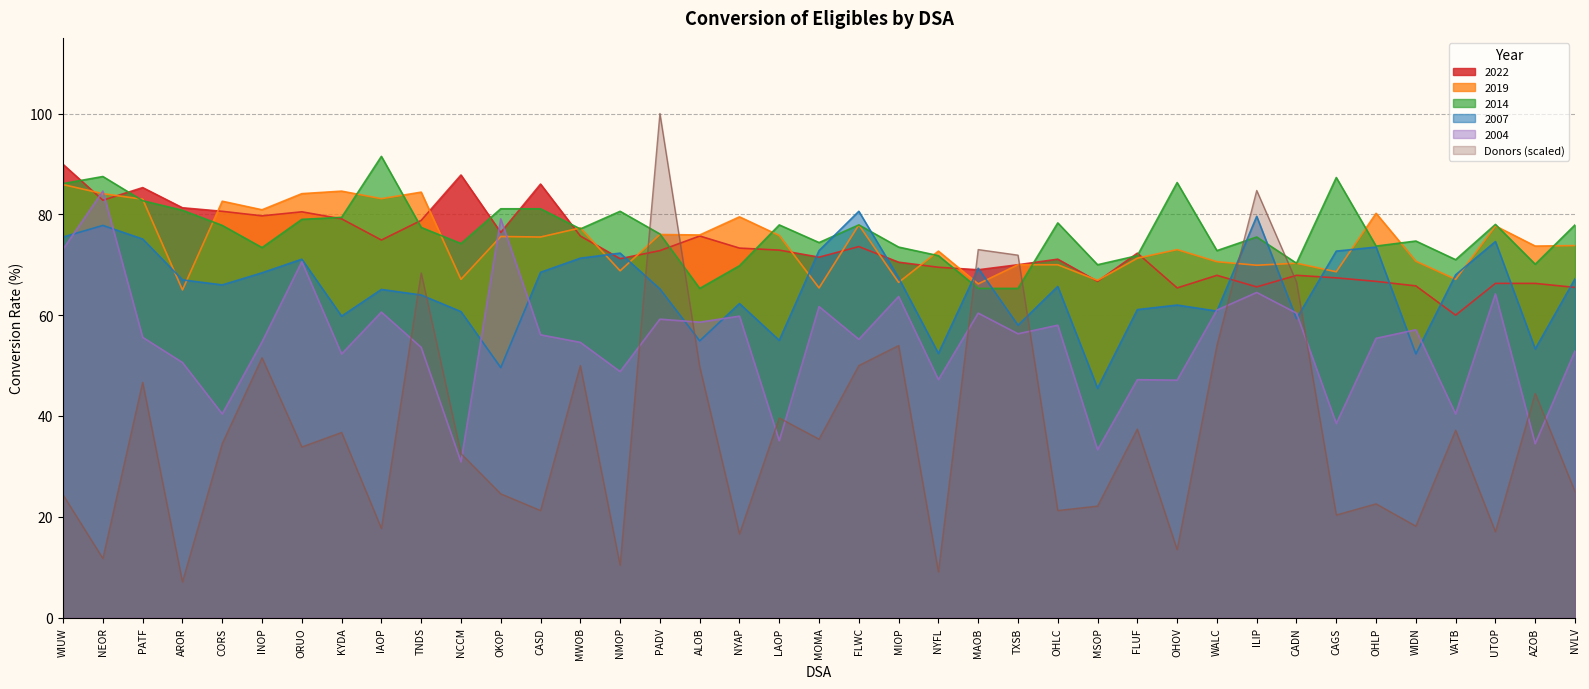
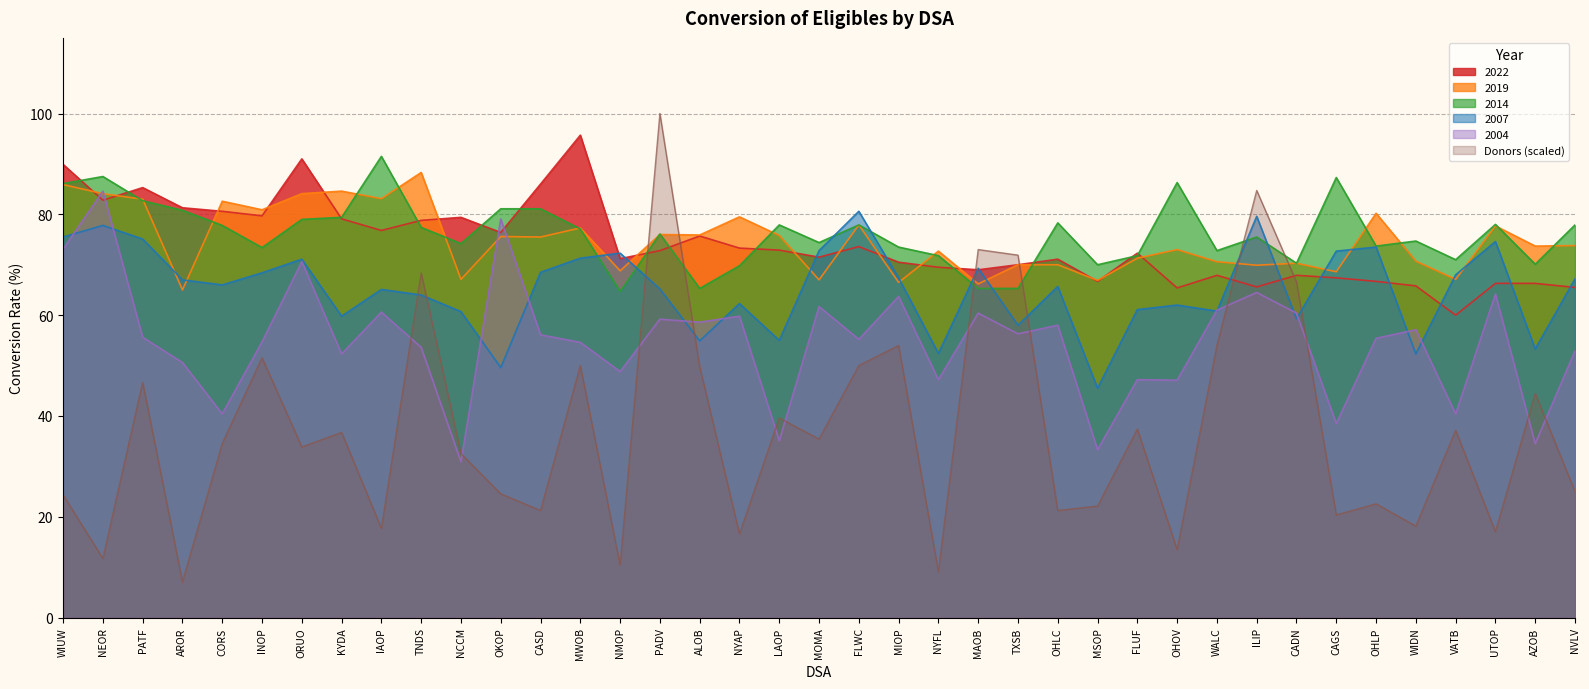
  {
    "2022": {
      "WIUW": 90,
      "NEOR": 83,
      "PATF": 85,
      "CORS": 81,
      "INOP": 80,
-     "ORUO": 81,
-     "IAOP": 75,
+     "ORUO": 91,
+     "IAOP": 77,
      "TNDS": 79,
-     "NCCM": 88,
+     "NCCM": 79,
      "OKOP": 76,
      "CASD": 86,
-     "MWOB": 76,
+     "MWOB": 96,
      "NMOP": 71,
      "PADV": 73,
      "NYAP": 73,
      "LAOP": 73,
      "MOMA": 72,
      "FLWC": 74,
      "MIOP": 71,
      "NYFL": 70,
      "OHLC": 71,
      "FLUF": 72,
      "OHOV": 65,
      "WALC": 68,
      "ILIP": 66,
      "CADN": 68,
      "CAGS": 67,
      "OHLP": 67,
      "WIDN": 66,
      "VATB": 60,
      "UTOP": 66,
      "AZOB": 66,
      "NVLV": 66
    },
    "2019": {
      "NEOR": 84,
      "AROR": 65,
      "CORS": 83,
      "INOP": 81,
      "ORUO": 84,
      "KYDA": 85,
      "IAOP": 83,
-     "TNDS": 84,
+     "TNDS": 88,
      "NCCM": 67,
      "OKOP": 76,
      "CASD": 76,
      "NMOP": 69,
      "NYAP": 80,
      "LAOP": 76,
-     "MOMA": 65,
+     "MOMA": 67,
      "MIOP": 67,
      "NYFL": 73,
      "MAOB": 66,
      "OHLC": 70,
      "OHOV": 73,
      "WALC": 71,
      "ILIP": 70,
      "CAGS": 69,
      "OHLP": 80,
      "WIDN": 71,
      "VATB": 67,
      "AZOB": 74,
      "NVLV": 74
    },
    "2014": {
      "NEOR": 88,
      "CORS": 78,
      "INOP": 73,
      "ORUO": 79,
      "IAOP": 92,
      "TNDS": 77,
      "NCCM": 74,
      "OKOP": 81,
      "CASD": 81,
-     "NMOP": 81,
+     "NMOP": 65,
      "ALOB": 65,
      "NYAP": 70,
      "LAOP": 78,
      "MOMA": 74,
      "MIOP": 74,
      "NYFL": 72,
      "MAOB": 65,
      "TXSB": 65,
      "OHLC": 78,
      "MSOP": 70,
      "OHOV": 86,
      "WALC": 73,
      "ILIP": 76,
      "CAGS": 87,
      "WIDN": 75,
      "VATB": 71,
      "AZOB": 70,
      "NVLV": 78
    },
    "2007": {
      "WIUW": 76,
      "NEOR": 78,
      "PATF": 75,
      "AROR": 67,
      "CORS": 66,
      "INOP": 68,
      "KYDA": 60,
      "IAOP": 65,
      "TNDS": 64,
      "NCCM": 61,
      "OKOP": 50,
      "CASD": 69,
      "MWOB": 71,
      "NMOP": 72,
      "PADV": 65,
      "ALOB": 55,
      "NYAP": 62,
      "LAOP": 55,
      "MOMA": 73,
      "FLWC": 81,
      "MIOP": 67,
      "NYFL": 52,
      "TXSB": 58,
      "OHLC": 66,
      "MSOP": 46,
      "FLUF": 61,
      "OHOV": 62,
      "ILIP": 80,
      "CADN": 59,
      "CAGS": 73,
      "WIDN": 52,
      "VATB": 68,
      "UTOP": 75,
      "AZOB": 53,
      "NVLV": 67
    }
  }
